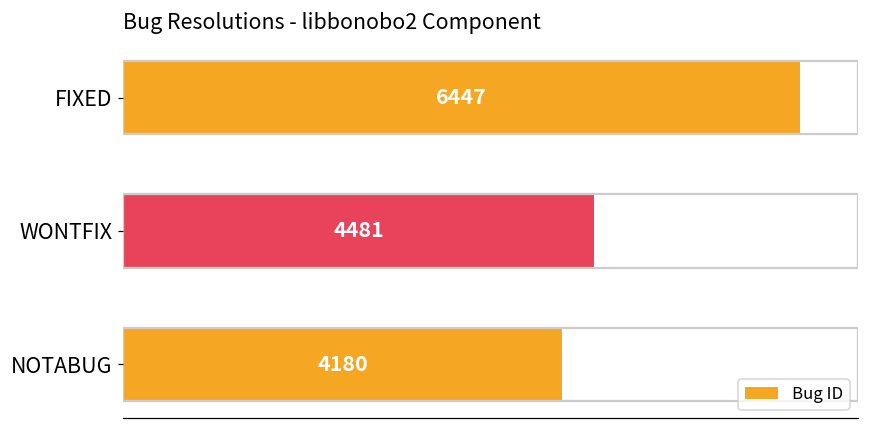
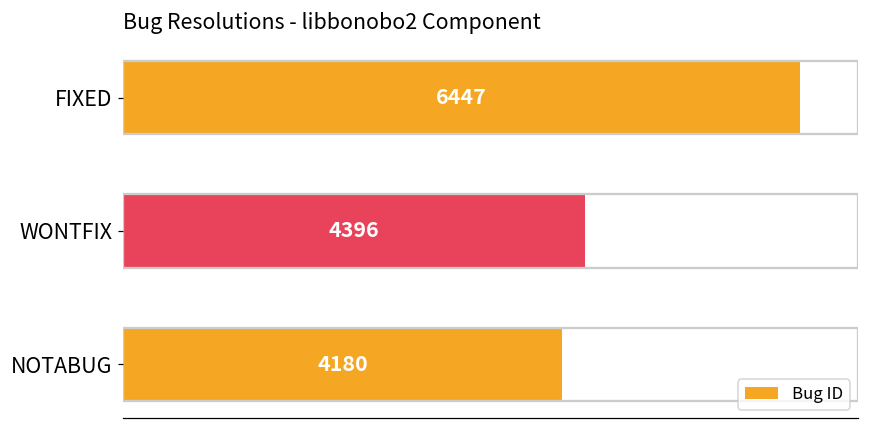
  {
    "FIXED": 6447,
-   "WONTFIX": 4481,
+   "WONTFIX": 4396,
    "NOTABUG": 4180
  }
